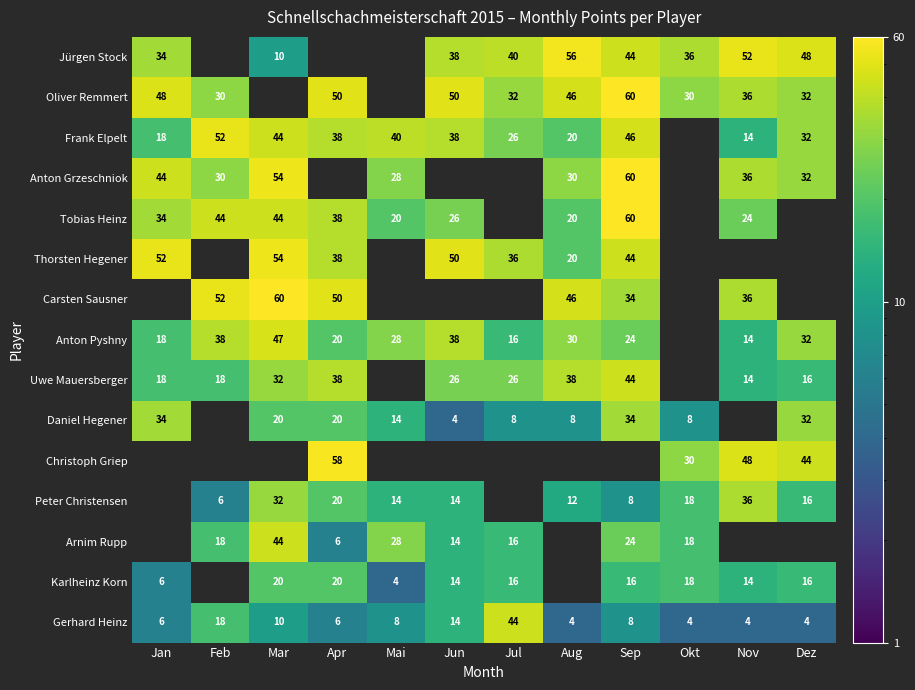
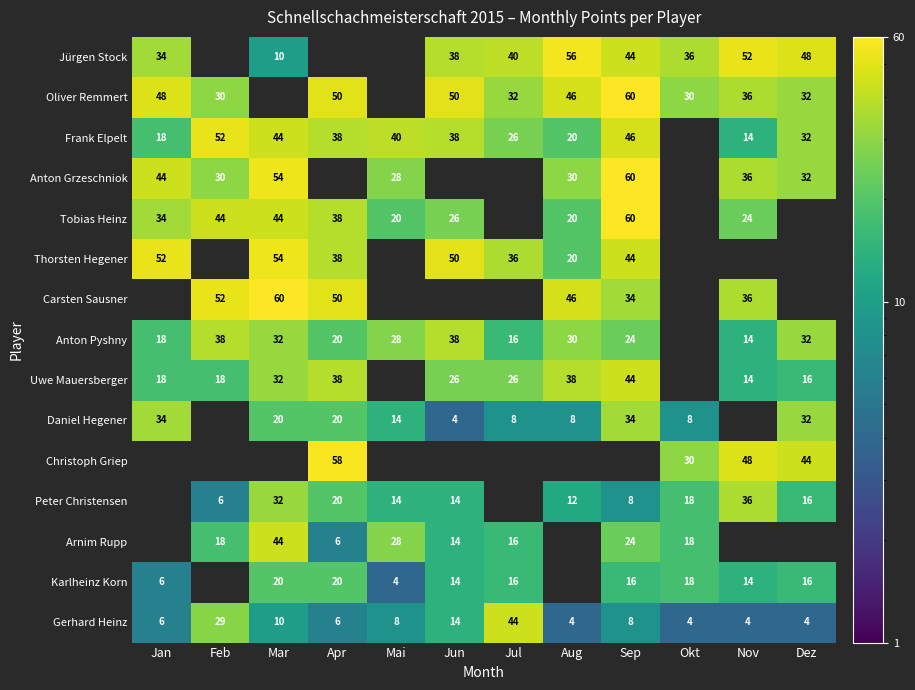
  {
    "Jürgen Stock": {
      "Jan": 34,
      "Mar": 10,
      "Jun": 38,
      "Jul": 40,
      "Aug": 56,
      "Sep": 44,
      "Okt": 36,
      "Nov": 52,
      "Dez": 48
    },
    "Oliver Remmert": {
      "Jan": 48,
      "Feb": 30,
      "Apr": 50,
      "Jun": 50,
      "Jul": 32,
      "Aug": 46,
      "Sep": 60,
      "Okt": 30,
      "Nov": 36,
      "Dez": 32
    },
    "Frank Elpelt": {
      "Jan": 18,
      "Feb": 52,
      "Mar": 44,
      "Apr": 38,
      "Mai": 40,
      "Jun": 38,
      "Jul": 26,
      "Aug": 20,
      "Sep": 46,
      "Nov": 14,
      "Dez": 32
    },
    "Anton Grzeschniok": {
      "Jan": 44,
      "Feb": 30,
      "Mar": 54,
      "Mai": 28,
      "Aug": 30,
      "Sep": 60,
      "Nov": 36,
      "Dez": 32
    },
    "Tobias Heinz": {
      "Jan": 34,
      "Feb": 44,
      "Mar": 44,
      "Apr": 38,
      "Mai": 20,
      "Jun": 26,
      "Aug": 20,
      "Sep": 60,
      "Nov": 24
    },
    "Thorsten Hegener": {
      "Jan": 52,
      "Mar": 54,
      "Apr": 38,
      "Jun": 50,
      "Jul": 36,
      "Aug": 20,
      "Sep": 44
    },
    "Carsten Sausner": {
      "Feb": 52,
      "Mar": 60,
      "Apr": 50,
      "Aug": 46,
      "Sep": 34,
      "Nov": 36
    },
    "Anton Pyshny": {
      "Jan": 18,
      "Feb": 38,
-     "Mar": 47,
+     "Mar": 32,
      "Apr": 20,
      "Mai": 28,
      "Jun": 38,
      "Jul": 16,
      "Aug": 30,
      "Sep": 24,
      "Nov": 14,
      "Dez": 32
    },
    "Uwe Mauersberger": {
      "Jan": 18,
      "Feb": 18,
      "Mar": 32,
      "Apr": 38,
      "Jun": 26,
      "Jul": 26,
      "Aug": 38,
      "Sep": 44,
      "Nov": 14,
      "Dez": 16
    },
    "Daniel Hegener": {
      "Jan": 34,
      "Mar": 20,
      "Apr": 20,
      "Mai": 14,
      "Jun": 4,
      "Jul": 8,
      "Aug": 8,
      "Sep": 34,
      "Okt": 8,
      "Dez": 32
    },
    "Christoph Griep": {
      "Apr": 58,
      "Okt": 30,
      "Nov": 48,
      "Dez": 44
    },
    "Peter Christensen": {
      "Feb": 6,
      "Mar": 32,
      "Apr": 20,
      "Mai": 14,
      "Jun": 14,
      "Aug": 12,
      "Sep": 8,
      "Okt": 18,
      "Nov": 36,
      "Dez": 16
    },
    "Arnim Rupp": {
      "Feb": 18,
      "Mar": 44,
      "Apr": 6,
      "Mai": 28,
      "Jun": 14,
      "Jul": 16,
      "Sep": 24,
      "Okt": 18
    },
    "Karlheinz Korn": {
      "Jan": 6,
      "Mar": 20,
      "Apr": 20,
      "Mai": 4,
      "Jun": 14,
      "Jul": 16,
      "Sep": 16,
      "Okt": 18,
      "Nov": 14,
      "Dez": 16
    },
    "Gerhard Heinz": {
      "Jan": 6,
-     "Feb": 18,
+     "Feb": 29,
      "Mar": 10,
      "Apr": 6,
      "Mai": 8,
      "Jun": 14,
      "Jul": 44,
      "Aug": 4,
      "Sep": 8,
      "Okt": 4,
      "Nov": 4,
      "Dez": 4
    }
  }
